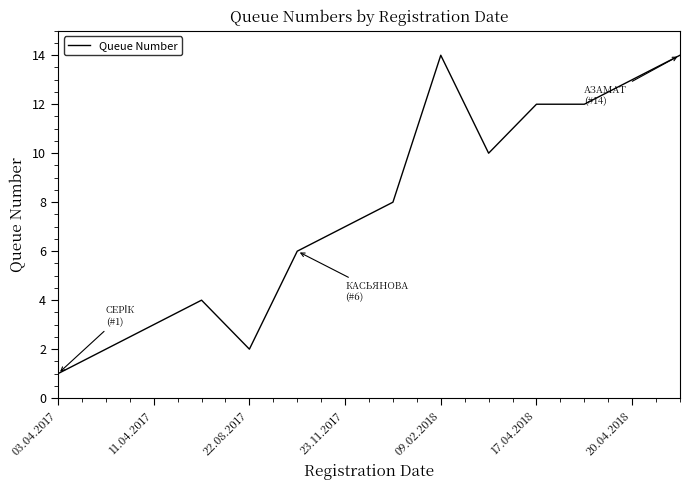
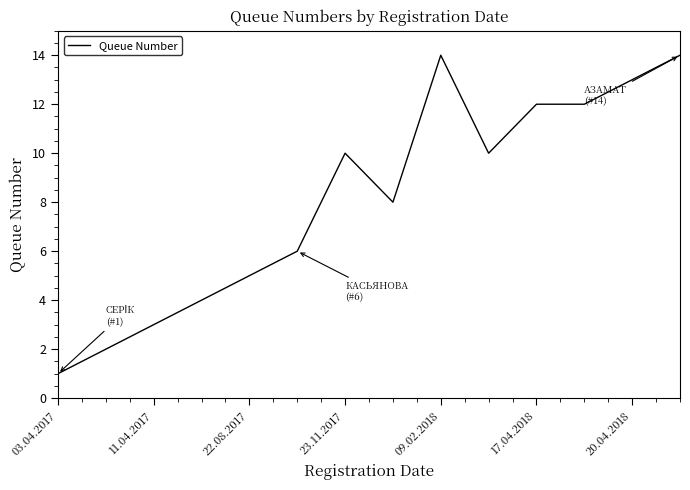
  {
    "03.04.2017": 1,
    "11.04.2017": 3,
-   "22.08.2017": 2,
-   "23.11.2017": 7,
+   "22.08.2017": 5,
+   "23.11.2017": 10,
    "09.02.2018": 14,
    "17.04.2018": 12
  }
